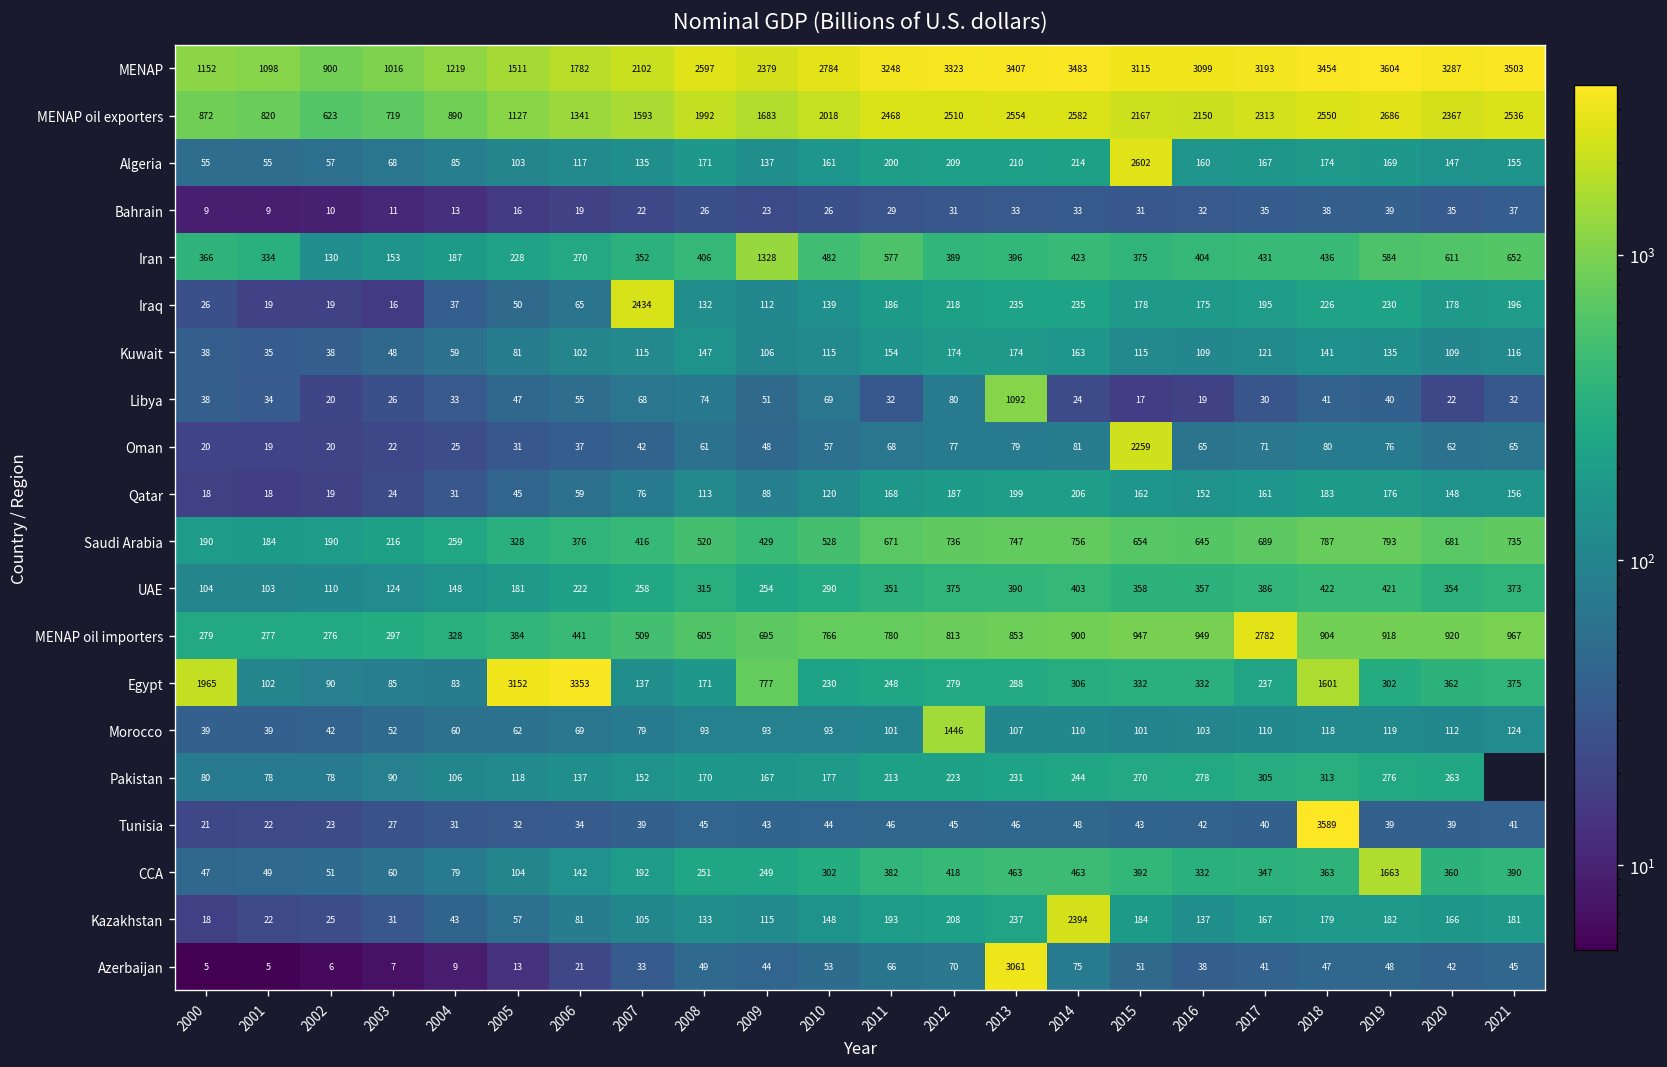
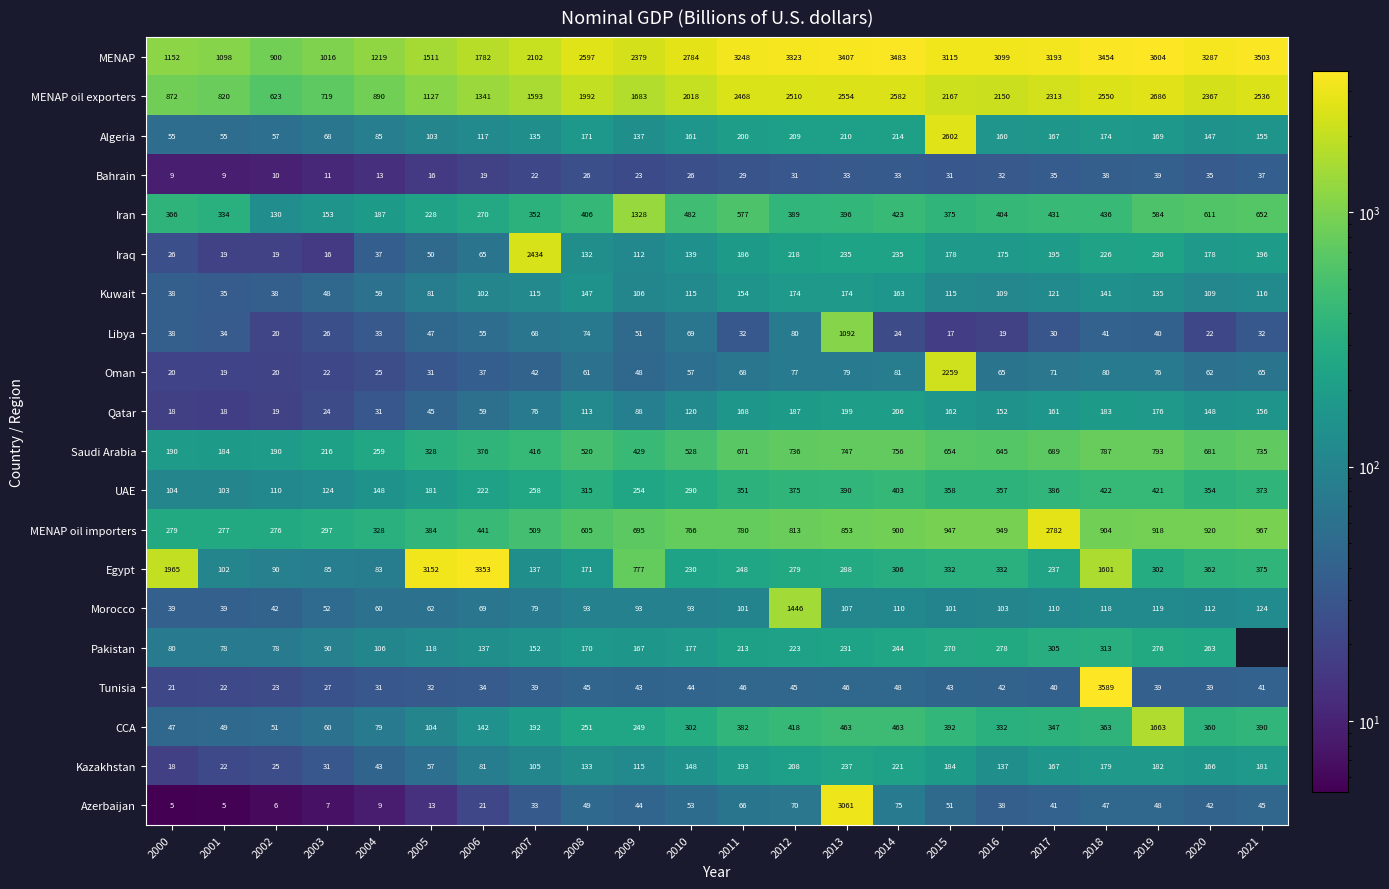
  {
    "Kazakhstan": {
      "2000": 18,
      "2001": 22,
      "2002": 25,
      "2003": 31,
      "2004": 43,
      "2005": 57,
      "2006": 81,
      "2007": 105,
      "2008": 133,
      "2009": 115,
      "2010": 148,
      "2011": 193,
      "2012": 208,
      "2013": 237,
-     "2014": 2394,
+     "2014": 221,
      "2015": 184,
      "2016": 137,
      "2017": 167,
      "2018": 179,
      "2019": 182,
      "2020": 166,
      "2021": 181
    }
  }
